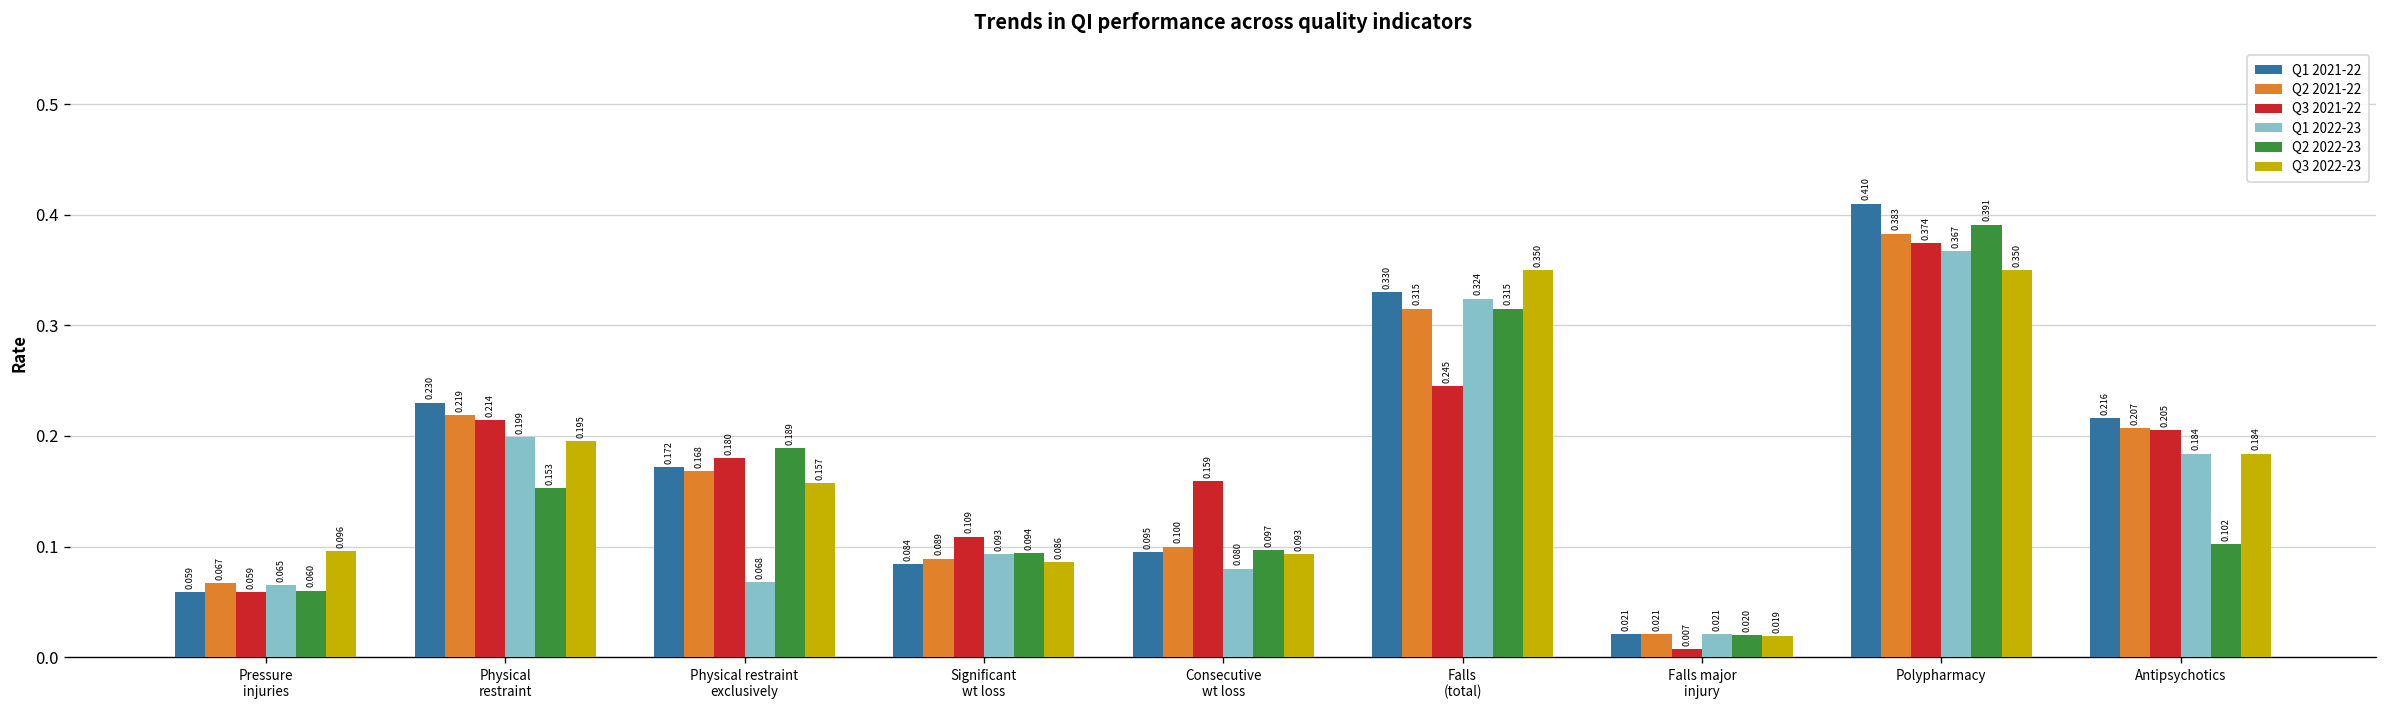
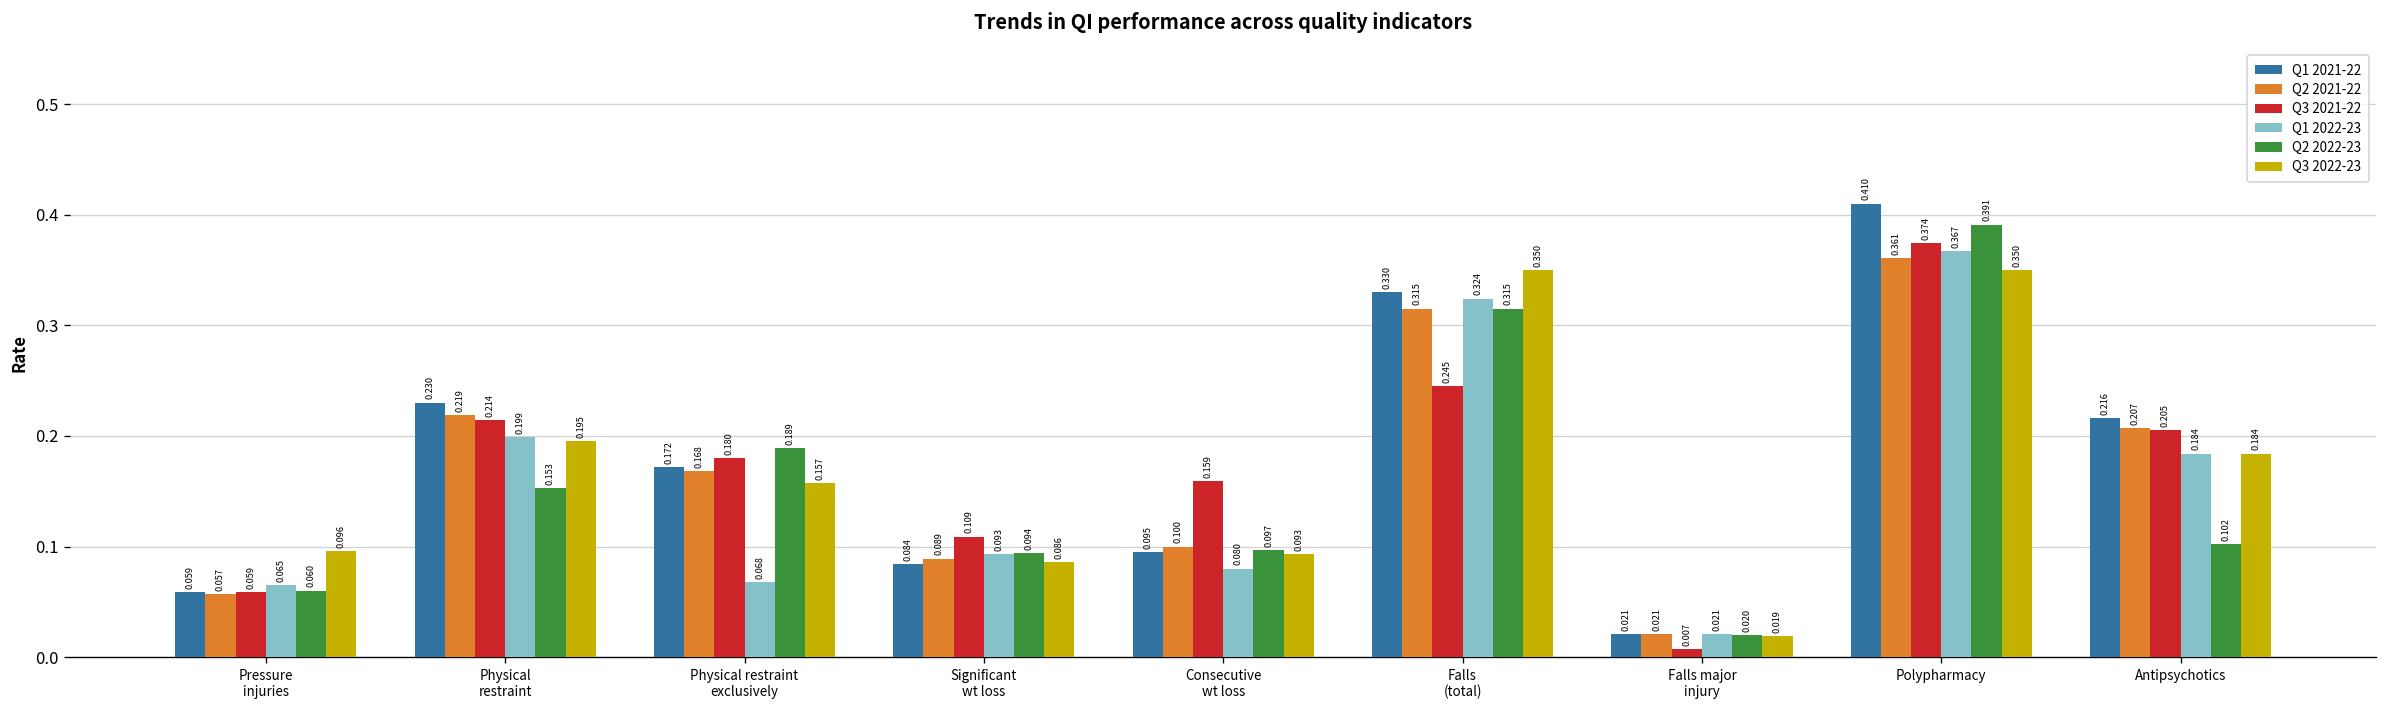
  {
    "Q1 2021-22": {
      "Pressure injuries": 0.059,
      "Physical restraint": 0.230,
      "Physical restraint exclusively": 0.172,
      "Significant wt loss": 0.084,
      "Consecutive wt loss": 0.095,
      "Falls (total)": 0.330,
      "Falls major injury": 0.021,
      "Polypharmacy": 0.410,
      "Antipsychotics": 0.216
    },
    "Q2 2021-22": {
-     "Pressure injuries": 0.067,
+     "Pressure injuries": 0.057,
      "Physical restraint": 0.219,
      "Physical restraint exclusively": 0.168,
      "Significant wt loss": 0.089,
      "Consecutive wt loss": 0.100,
      "Falls (total)": 0.315,
      "Falls major injury": 0.021,
-     "Polypharmacy": 0.383,
+     "Polypharmacy": 0.361,
      "Antipsychotics": 0.207
    },
    "Q3 2021-22": {
      "Pressure injuries": 0.059,
      "Physical restraint": 0.214,
      "Physical restraint exclusively": 0.180,
      "Significant wt loss": 0.109,
      "Consecutive wt loss": 0.159,
      "Falls (total)": 0.245,
      "Falls major injury": 0.007,
      "Polypharmacy": 0.374,
      "Antipsychotics": 0.205
    },
    "Q1 2022-23": {
      "Pressure injuries": 0.065,
      "Physical restraint": 0.199,
      "Physical restraint exclusively": 0.068,
      "Significant wt loss": 0.093,
      "Consecutive wt loss": 0.080,
      "Falls (total)": 0.324,
      "Falls major injury": 0.021,
      "Polypharmacy": 0.367,
      "Antipsychotics": 0.184
    },
    "Q2 2022-23": {
      "Pressure injuries": 0.060,
      "Physical restraint": 0.153,
      "Physical restraint exclusively": 0.189,
      "Significant wt loss": 0.094,
      "Consecutive wt loss": 0.097,
      "Falls (total)": 0.315,
      "Falls major injury": 0.020,
      "Polypharmacy": 0.391,
      "Antipsychotics": 0.102
    },
    "Q3 2022-23": {
      "Pressure injuries": 0.096,
      "Physical restraint": 0.195,
      "Physical restraint exclusively": 0.157,
      "Significant wt loss": 0.086,
      "Consecutive wt loss": 0.093,
      "Falls (total)": 0.350,
      "Falls major injury": 0.019,
      "Polypharmacy": 0.350,
      "Antipsychotics": 0.184
    }
  }
